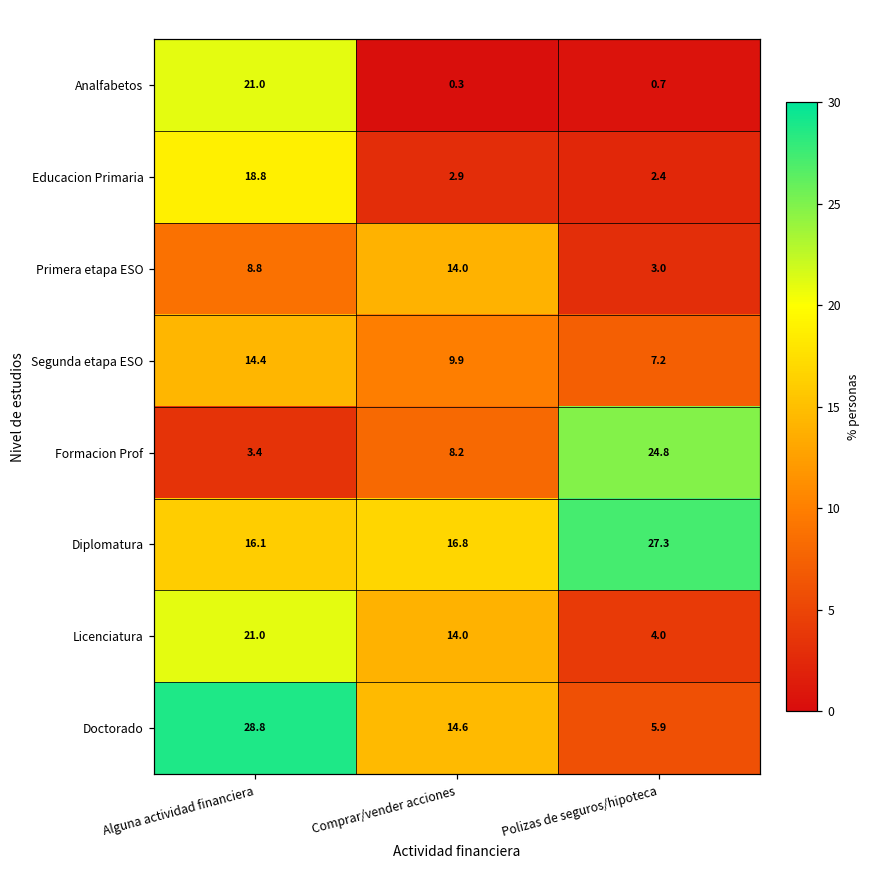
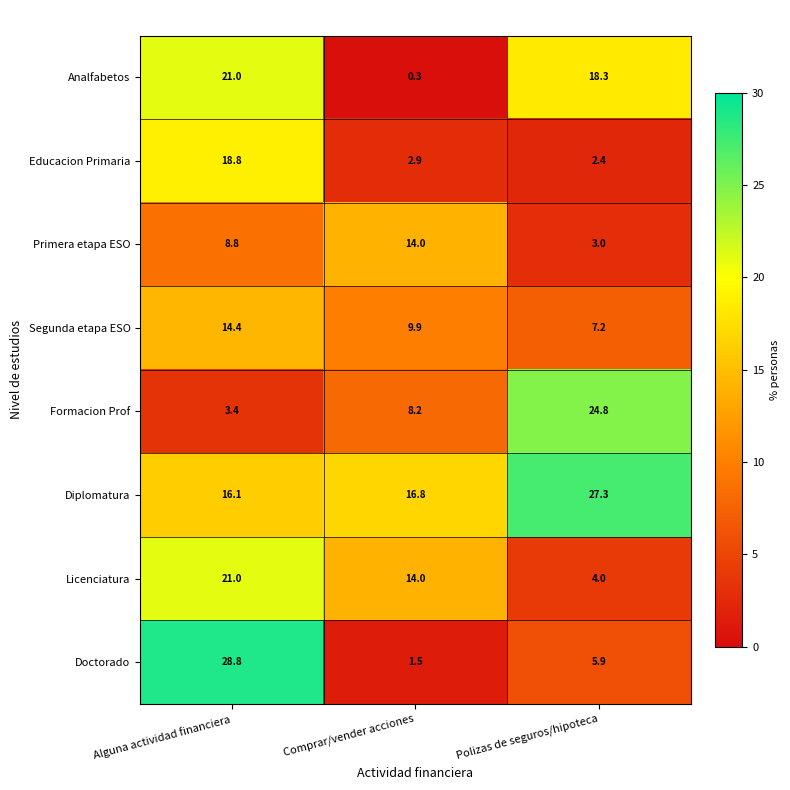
  {
    "Analfabetos": {
      "Alguna actividad financiera": 21.0,
      "Comprar/vender acciones": 0.3,
-     "Polizas de seguros/hipoteca": 0.7
+     "Polizas de seguros/hipoteca": 18.3
    },
    "Educacion Primaria": {
      "Alguna actividad financiera": 18.8,
      "Comprar/vender acciones": 2.9,
      "Polizas de seguros/hipoteca": 2.4
    },
    "Primera etapa ESO": {
      "Alguna actividad financiera": 8.8,
      "Comprar/vender acciones": 14.0,
      "Polizas de seguros/hipoteca": 3.0
    },
    "Segunda etapa ESO": {
      "Alguna actividad financiera": 14.4,
      "Comprar/vender acciones": 9.9,
      "Polizas de seguros/hipoteca": 7.2
    },
    "Formacion Prof": {
      "Alguna actividad financiera": 3.4,
      "Comprar/vender acciones": 8.2,
      "Polizas de seguros/hipoteca": 24.8
    },
    "Diplomatura": {
      "Alguna actividad financiera": 16.1,
      "Comprar/vender acciones": 16.8,
      "Polizas de seguros/hipoteca": 27.3
    },
    "Licenciatura": {
      "Alguna actividad financiera": 21.0,
      "Comprar/vender acciones": 14.0,
      "Polizas de seguros/hipoteca": 4.0
    },
    "Doctorado": {
      "Alguna actividad financiera": 28.8,
-     "Comprar/vender acciones": 14.6,
+     "Comprar/vender acciones": 1.5,
      "Polizas de seguros/hipoteca": 5.9
    }
  }
